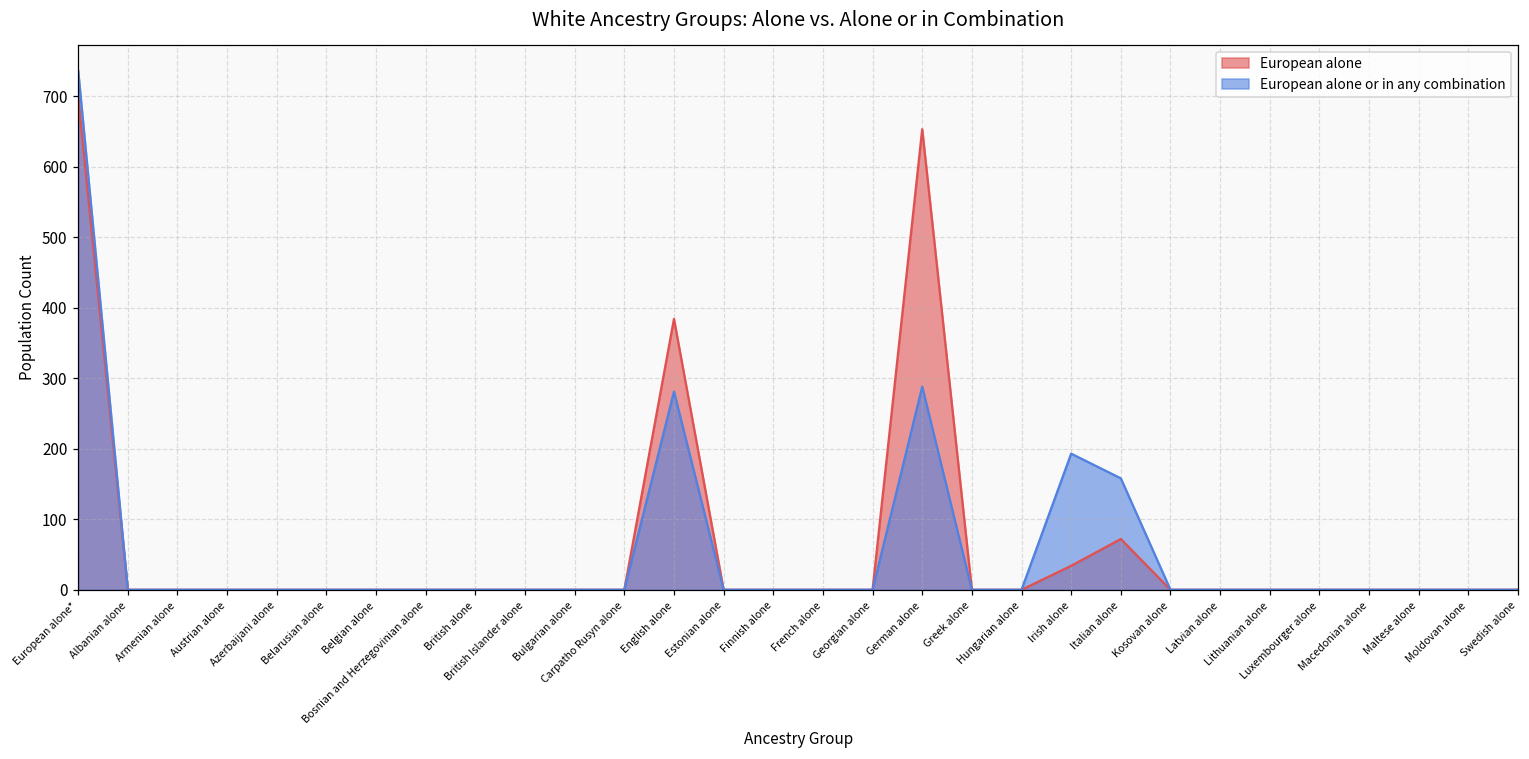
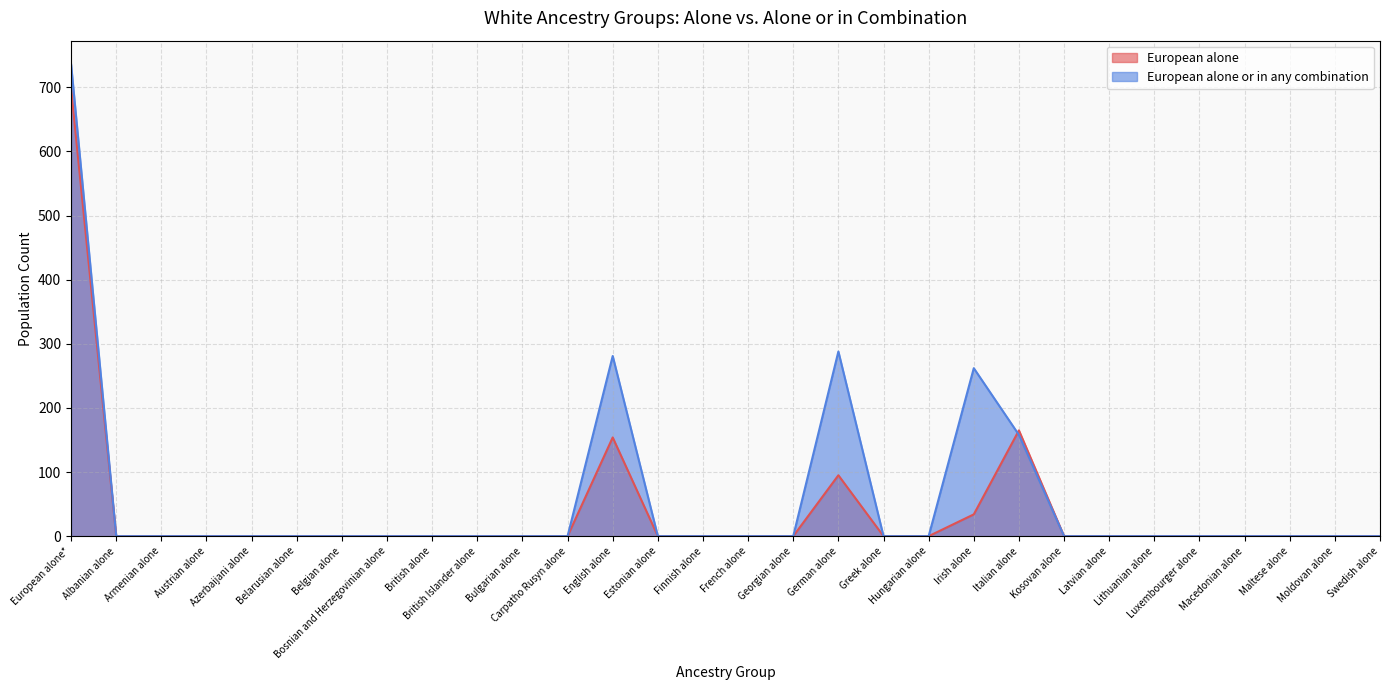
  {
    "European alone": {
      "European alone*": 700,
-     "English alone": 380,
-     "German alone": 650,
+     "English alone": 150,
+     "German alone": 100,
      "Irish alone": 30,
-     "Italian alone": 70
+     "Italian alone": 170
    },
    "European alone or in any combination": {
      "European alone*": 740,
      "English alone": 280,
      "German alone": 290,
-     "Irish alone": 190,
+     "Irish alone": 260,
      "Italian alone": 160
    }
  }
